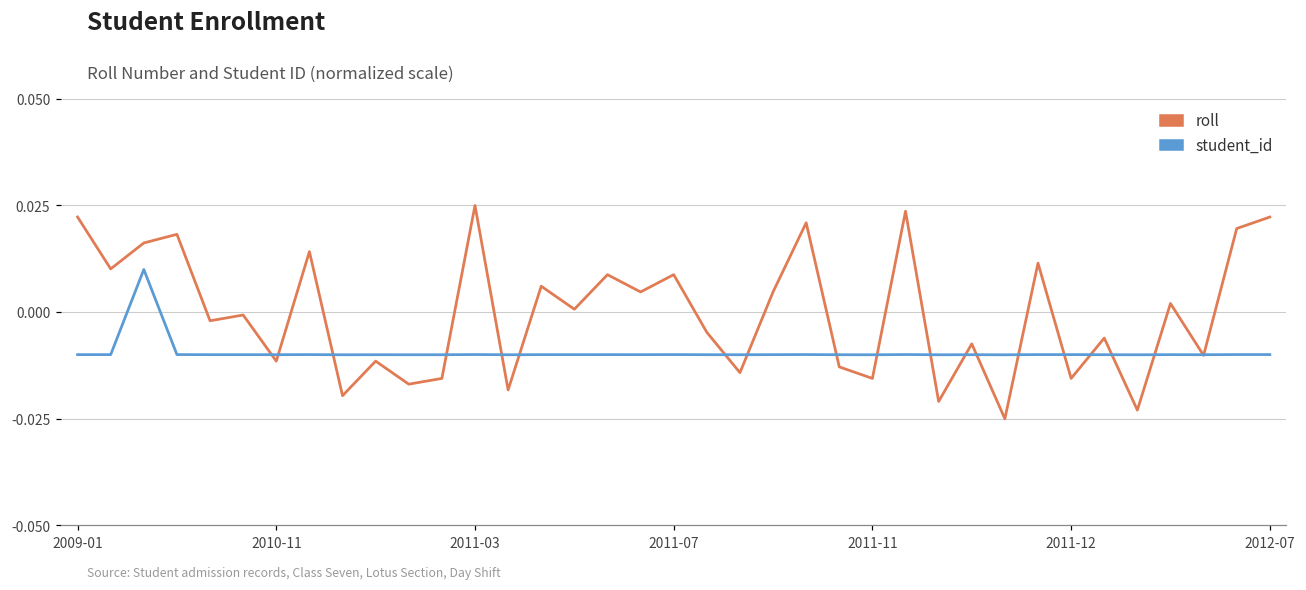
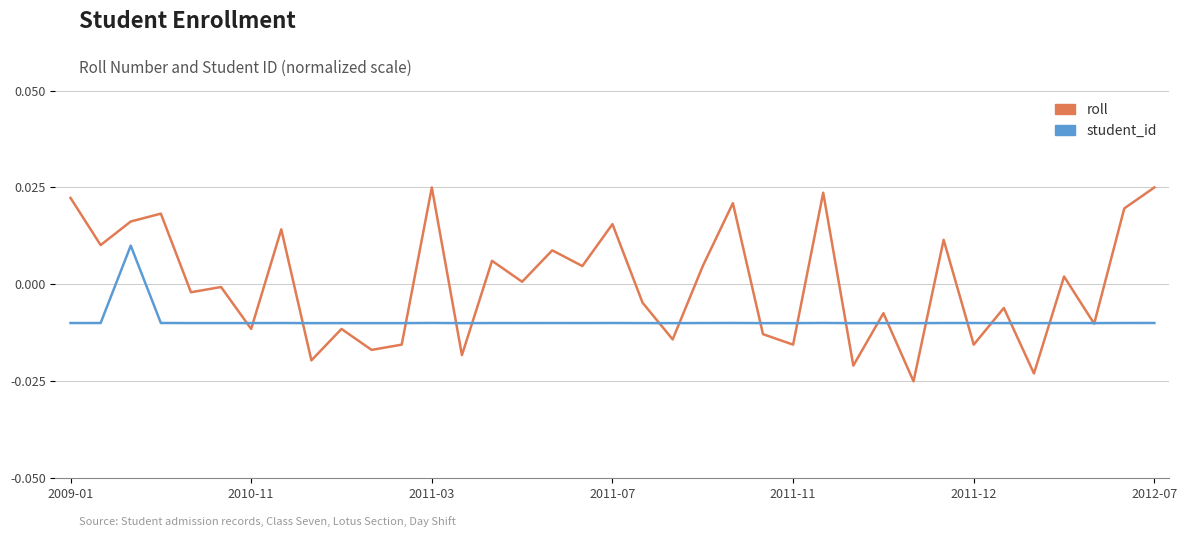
  {
    "roll": {
      "2009-01": 0.022,
      "2010-11": -0.011,
      "2011-03": 0.025,
-     "2011-07": 0.009,
+     "2011-07": 0.016,
      "2011-11": -0.016,
      "2011-12": -0.016,
-     "2012-07": 0.022
+     "2012-07": 0.025
    },
    "student_id": {
      "2009-01": -0.010,
      "2010-11": -0.010,
      "2011-03": -0.010,
      "2011-07": -0.010,
      "2011-11": -0.010,
      "2011-12": -0.010,
      "2012-07": -0.010
    }
  }
